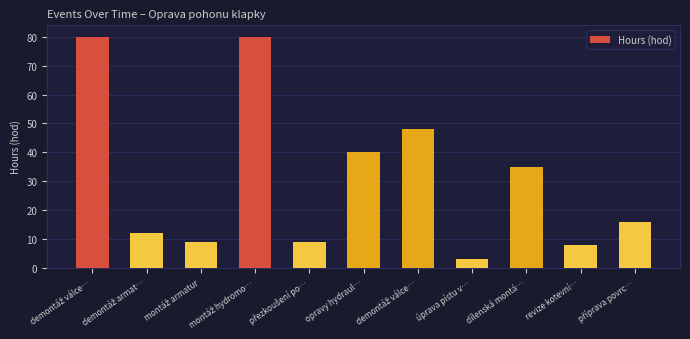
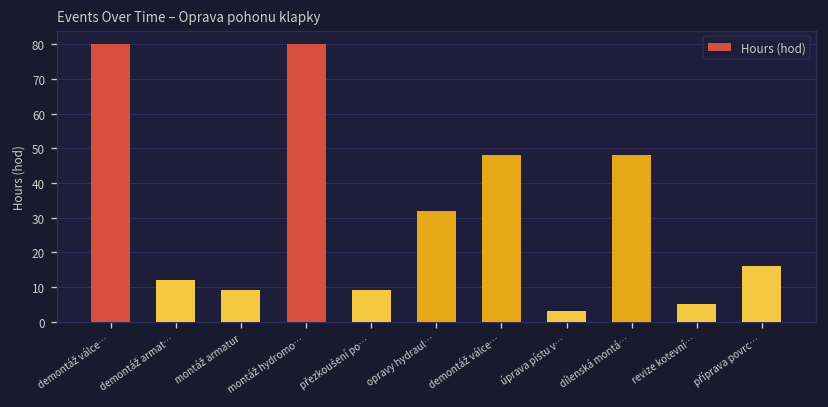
  {
    "demontáž armat…": 12,
    "montáž armatur": 9,
    "montáž hydromo…": 80,
    "přezkoušení po…": 9,
-   "opravy hydraul…": 40,
+   "opravy hydraul…": 32,
    "úprava pístu v…": 3,
-   "dílenská montá…": 35,
-   "revize kotevní…": 8,
+   "dílenská montá…": 48,
+   "revize kotevní…": 5,
    "příprava povrc…": 16
  }
